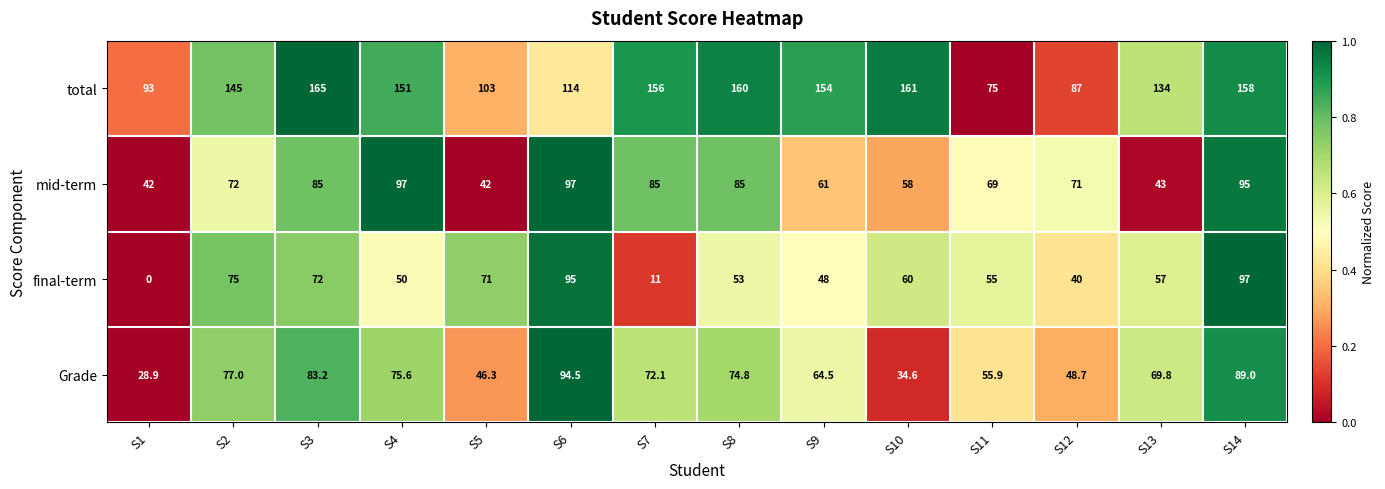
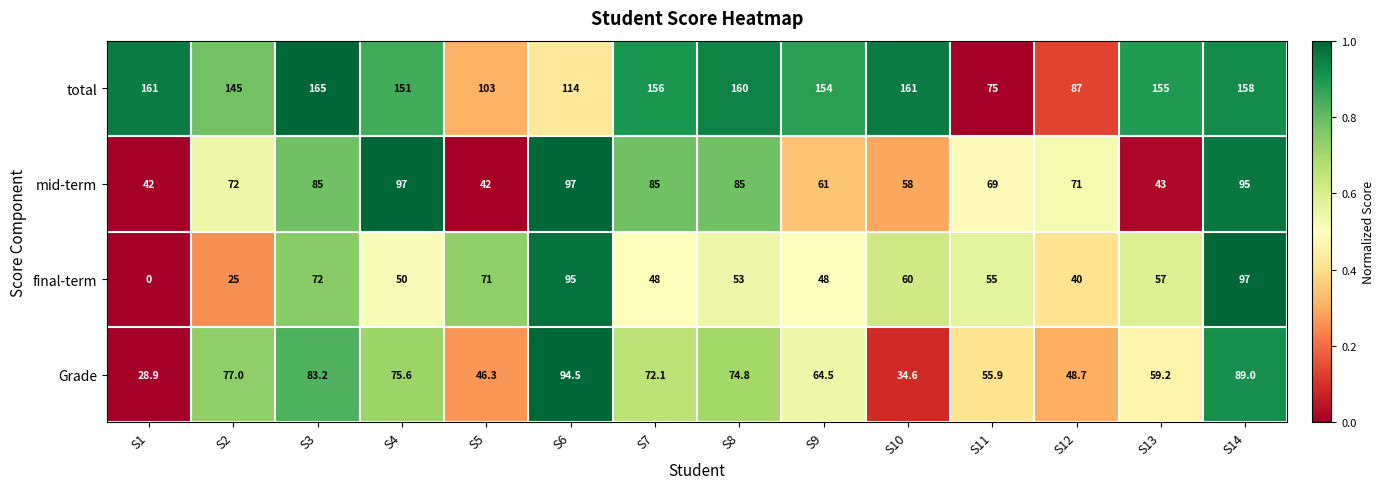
  {
    "total": {
-     "S1": 93,
+     "S1": 161,
      "S2": 145,
      "S3": 165,
      "S4": 151,
      "S5": 103,
      "S6": 114,
      "S7": 156,
      "S8": 160,
      "S9": 154,
      "S10": 161,
      "S11": 75,
      "S12": 87,
-     "S13": 134,
+     "S13": 155,
      "S14": 158
    },
    "mid-term": {
      "S1": 42,
      "S2": 72,
      "S3": 85,
      "S4": 97,
      "S5": 42,
      "S6": 97,
      "S7": 85,
      "S8": 85,
      "S9": 61,
      "S10": 58,
      "S11": 69,
      "S12": 71,
      "S13": 43,
      "S14": 95
    },
    "final-term": {
      "S1": 0,
-     "S2": 75,
+     "S2": 25,
      "S3": 72,
      "S4": 50,
      "S5": 71,
      "S6": 95,
-     "S7": 11,
+     "S7": 48,
      "S8": 53,
      "S9": 48,
      "S10": 60,
      "S11": 55,
      "S12": 40,
      "S13": 57,
      "S14": 97
    },
    "Grade": {
      "S1": 28.9,
      "S2": 77.0,
      "S3": 83.2,
      "S4": 75.6,
      "S5": 46.3,
      "S6": 94.5,
      "S7": 72.1,
      "S8": 74.8,
      "S9": 64.5,
      "S10": 34.6,
      "S11": 55.9,
      "S12": 48.7,
-     "S13": 69.8,
+     "S13": 59.2,
      "S14": 89.0
    }
  }
